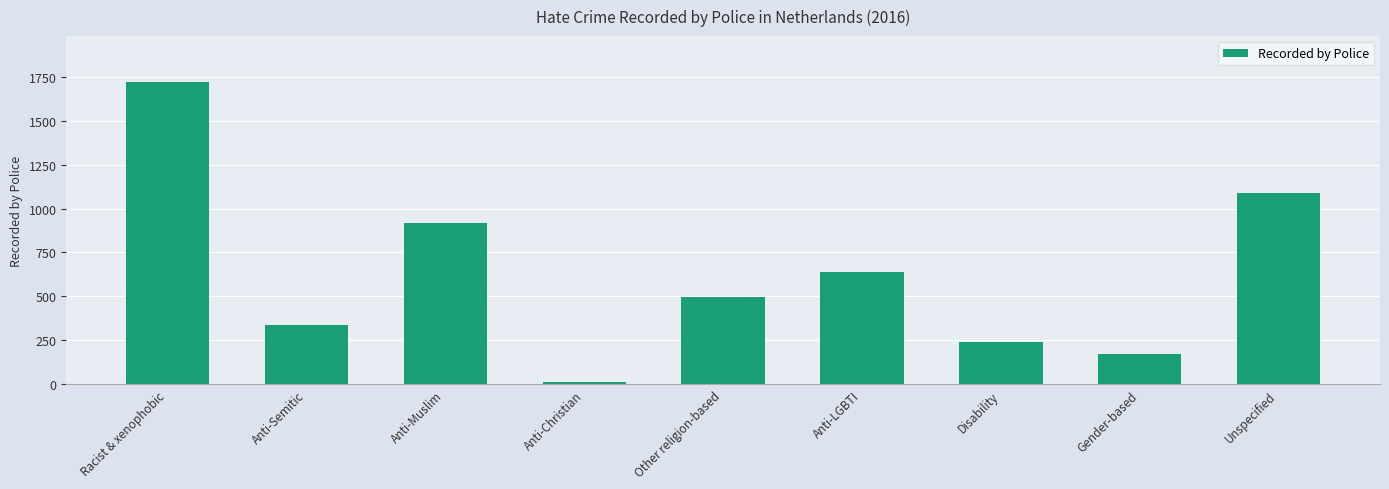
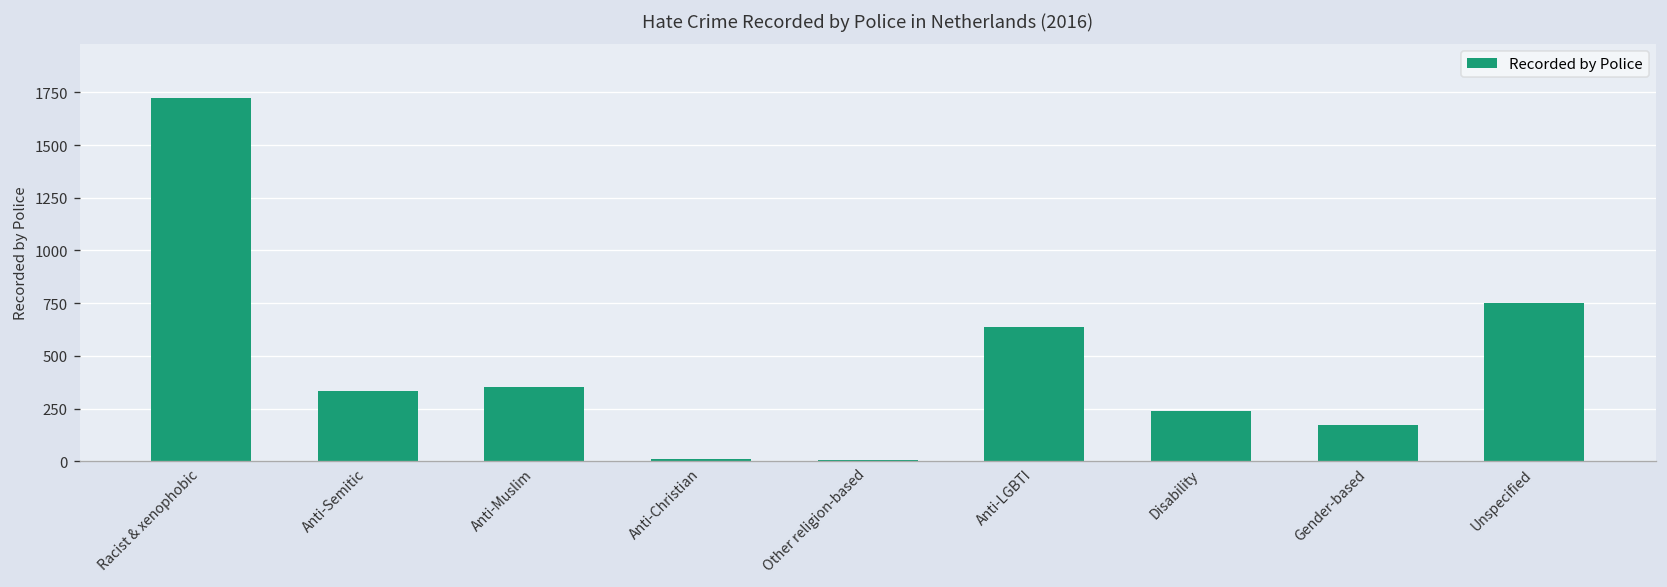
  {
    "Racist & xenophobic": 1720,
    "Anti-Semitic": 340,
-   "Anti-Muslim": 920,
-   "Other religion-based": 500,
+   "Anti-Muslim": 350,
+   "Other religion-based": 10,
    "Anti-LGBTI": 640,
    "Disability": 240,
    "Gender-based": 170,
-   "Unspecified": 1090
+   "Unspecified": 750
  }
